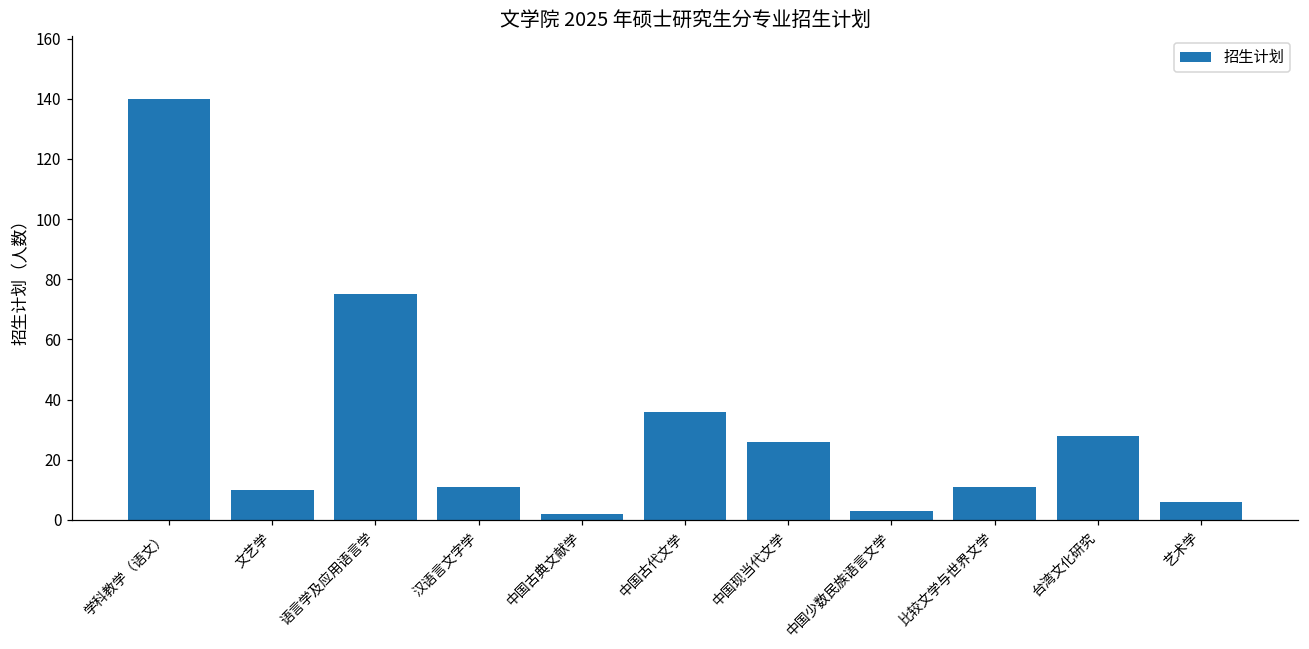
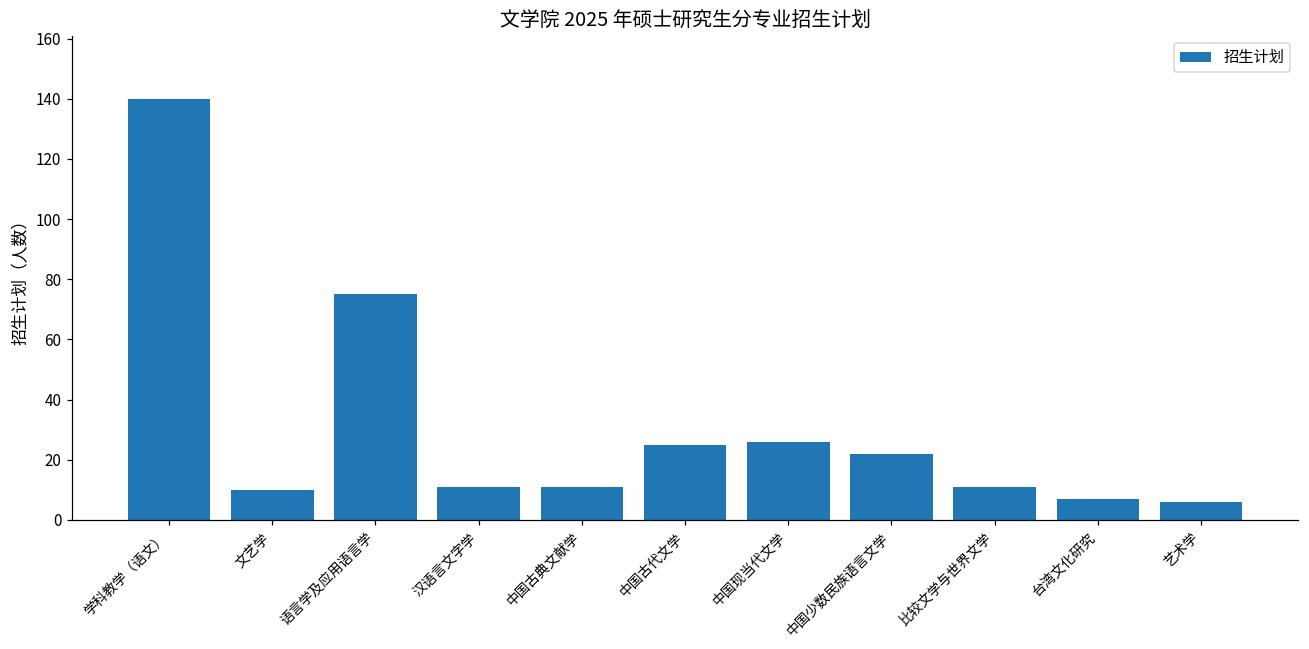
  {
    "学科教学（语文）": 140,
    "文艺学": 10,
    "语言学及应用语言学": 75,
    "汉语言文字学": 11,
-   "中国古典文献学": 2,
-   "中国古代文学": 36,
+   "中国古典文献学": 11,
+   "中国古代文学": 25,
    "中国现当代文学": 26,
-   "中国少数民族语言文学": 3,
+   "中国少数民族语言文学": 22,
    "比较文学与世界文学": 11,
-   "台湾文化研究": 28,
+   "台湾文化研究": 7,
    "艺术学": 6
  }
